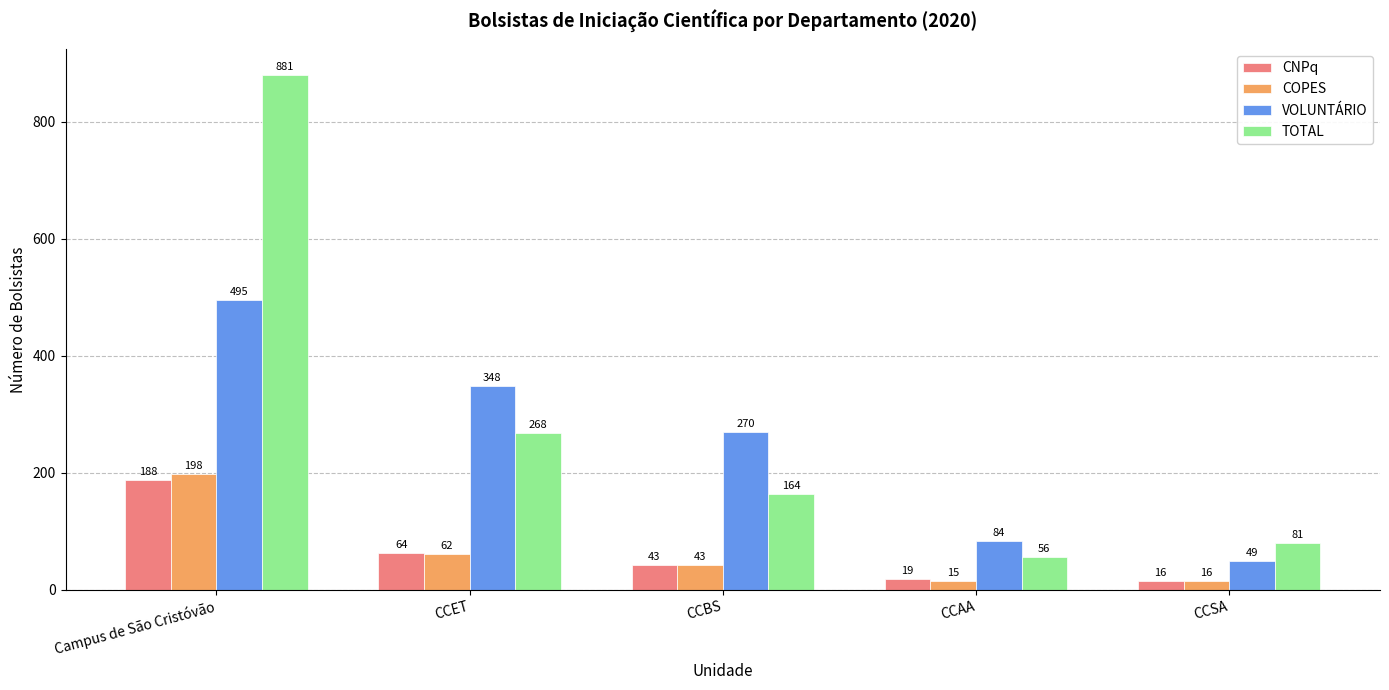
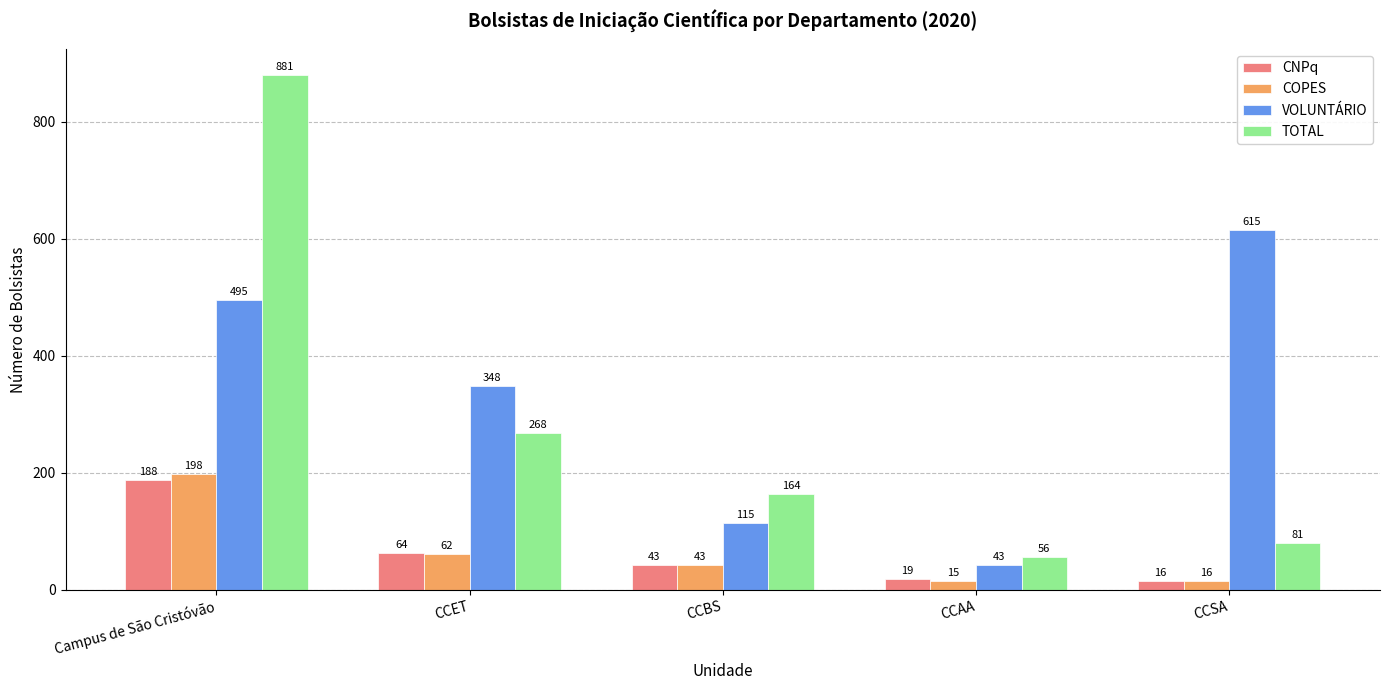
  {
    "VOLUNTÁRIO": {
      "Campus de São Cristóvão": 495,
      "CCET": 348,
-     "CCBS": 270,
-     "CCAA": 84,
-     "CCSA": 49
+     "CCBS": 115,
+     "CCAA": 43,
+     "CCSA": 615
    },
    "TOTAL": {
      "Campus de São Cristóvão": 881,
      "CCET": 268,
      "CCBS": 164,
      "CCAA": 56,
      "CCSA": 81
    }
  }
